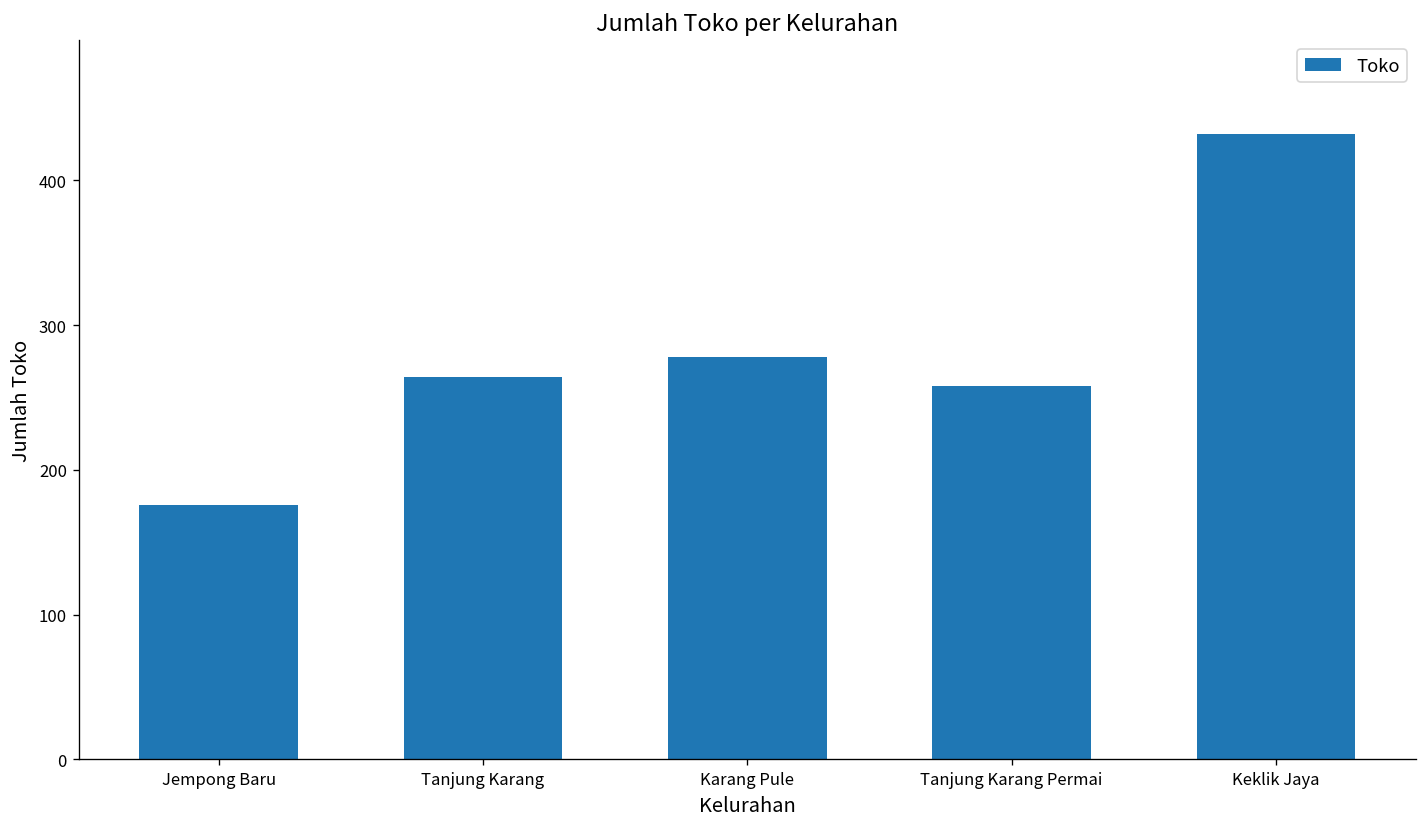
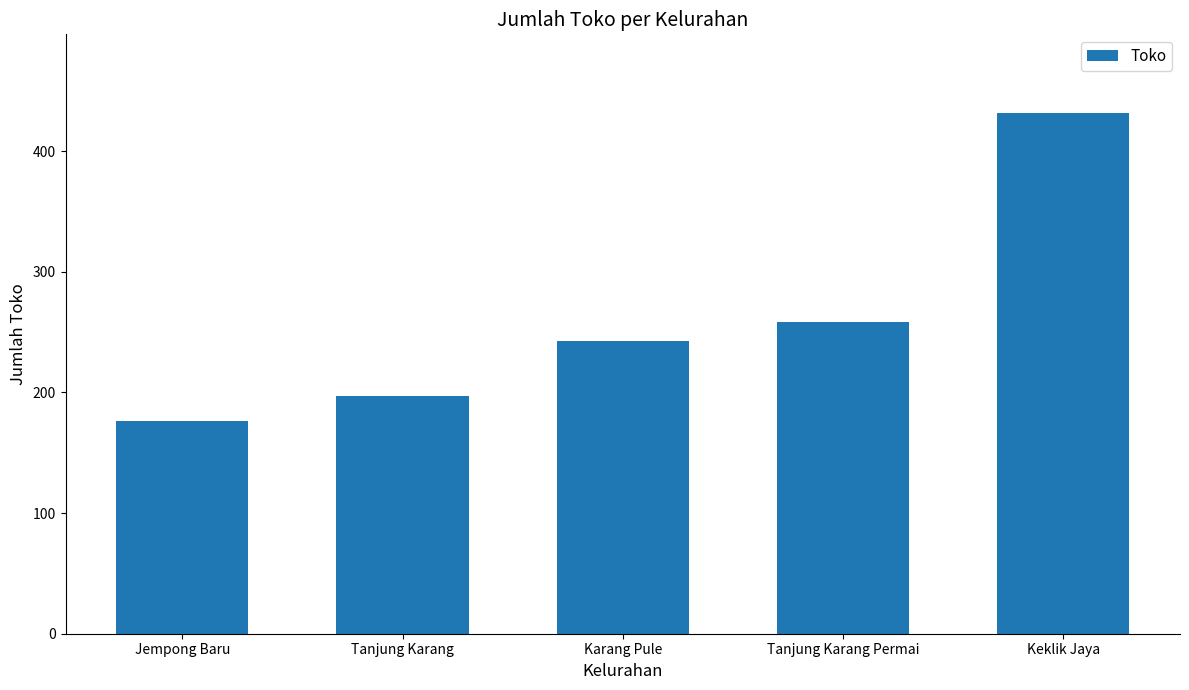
  {
    "Jempong Baru": 176,
-   "Tanjung Karang": 264,
-   "Karang Pule": 278,
+   "Tanjung Karang": 197,
+   "Karang Pule": 243,
    "Tanjung Karang Permai": 258,
    "Keklik Jaya": 432
  }
